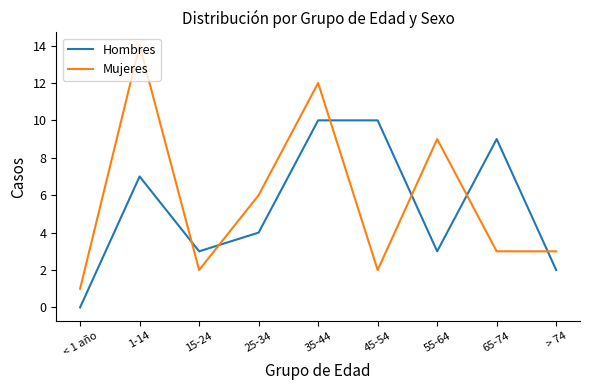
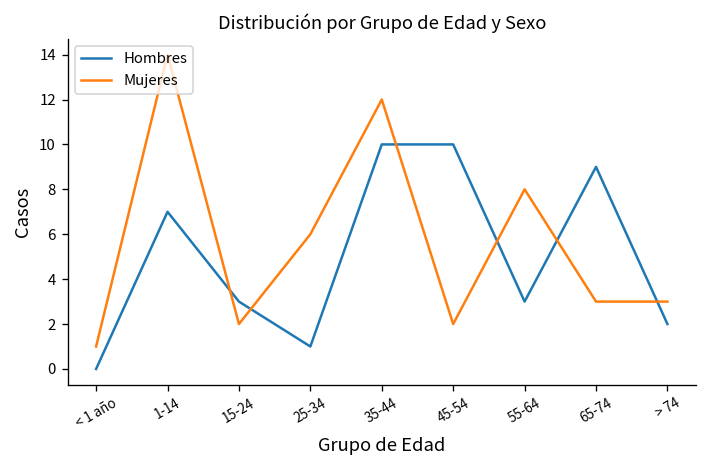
  {
    "Hombres": {
      "< 1 año": 0,
      "1-14": 7,
      "15-24": 3,
-     "25-34": 4,
+     "25-34": 1,
      "35-44": 10,
      "45-54": 10,
      "55-64": 3,
      "65-74": 9,
      "> 74": 2
    },
    "Mujeres": {
      "< 1 año": 1,
      "15-24": 2,
      "25-34": 6,
      "35-44": 12,
      "45-54": 2,
-     "55-64": 9,
+     "55-64": 8,
      "65-74": 3,
      "> 74": 3
    }
  }
